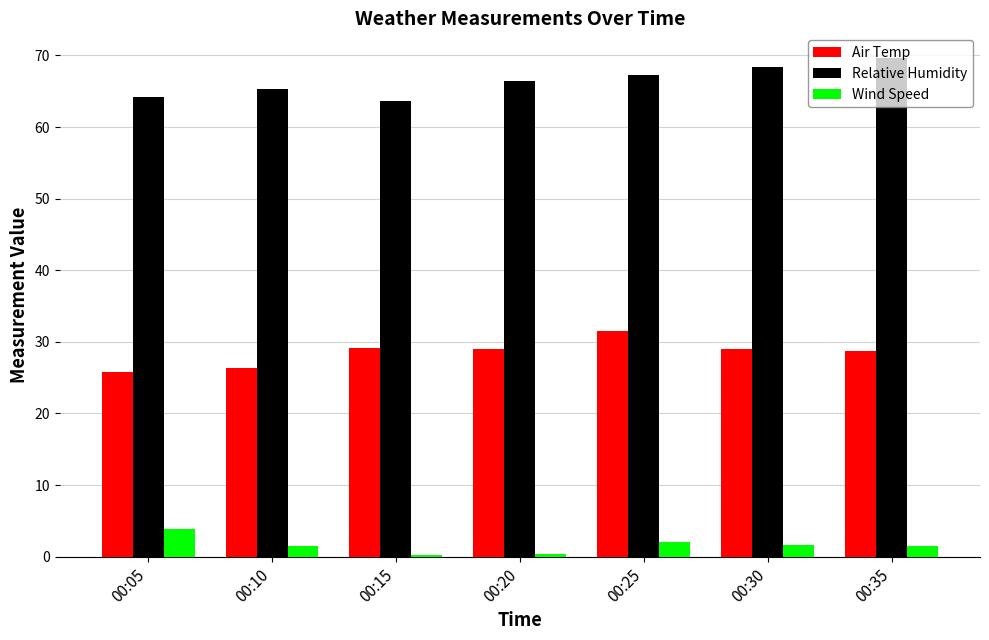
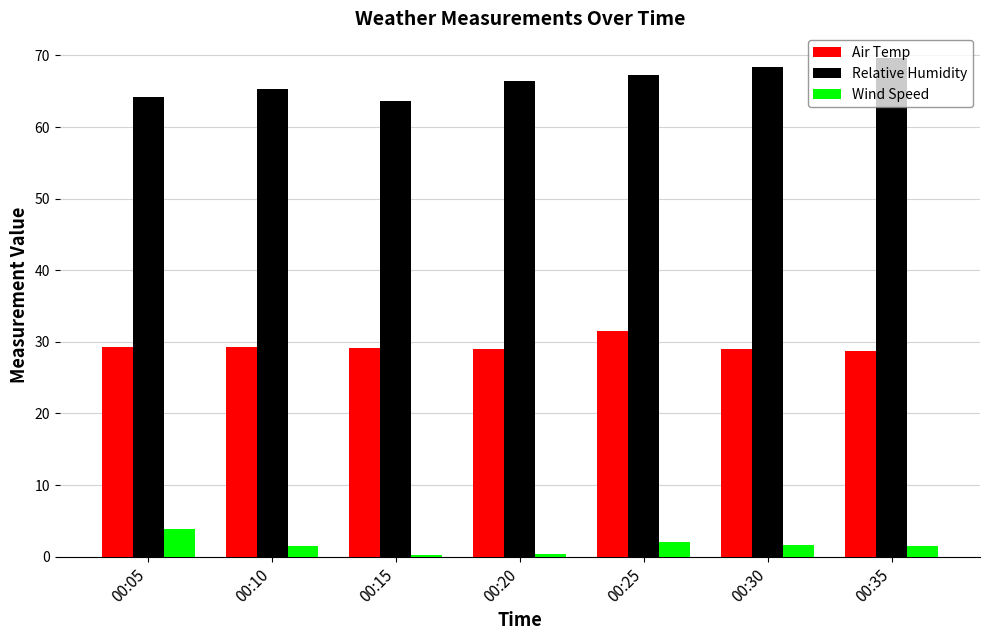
  {
    "Air Temp": {
-     "00:05": 26,
-     "00:10": 26,
+     "00:05": 29,
+     "00:10": 29,
      "00:15": 29,
      "00:20": 29,
      "00:25": 32,
      "00:30": 29,
      "00:35": 29
    },
    "Relative Humidity": {
      "00:05": 64,
      "00:10": 65,
      "00:15": 64,
      "00:20": 66,
      "00:25": 67,
      "00:30": 68
    },
    "Wind Speed": {
      "00:05": 4,
      "00:10": 1,
      "00:25": 2,
      "00:30": 2,
      "00:35": 2
    }
  }
